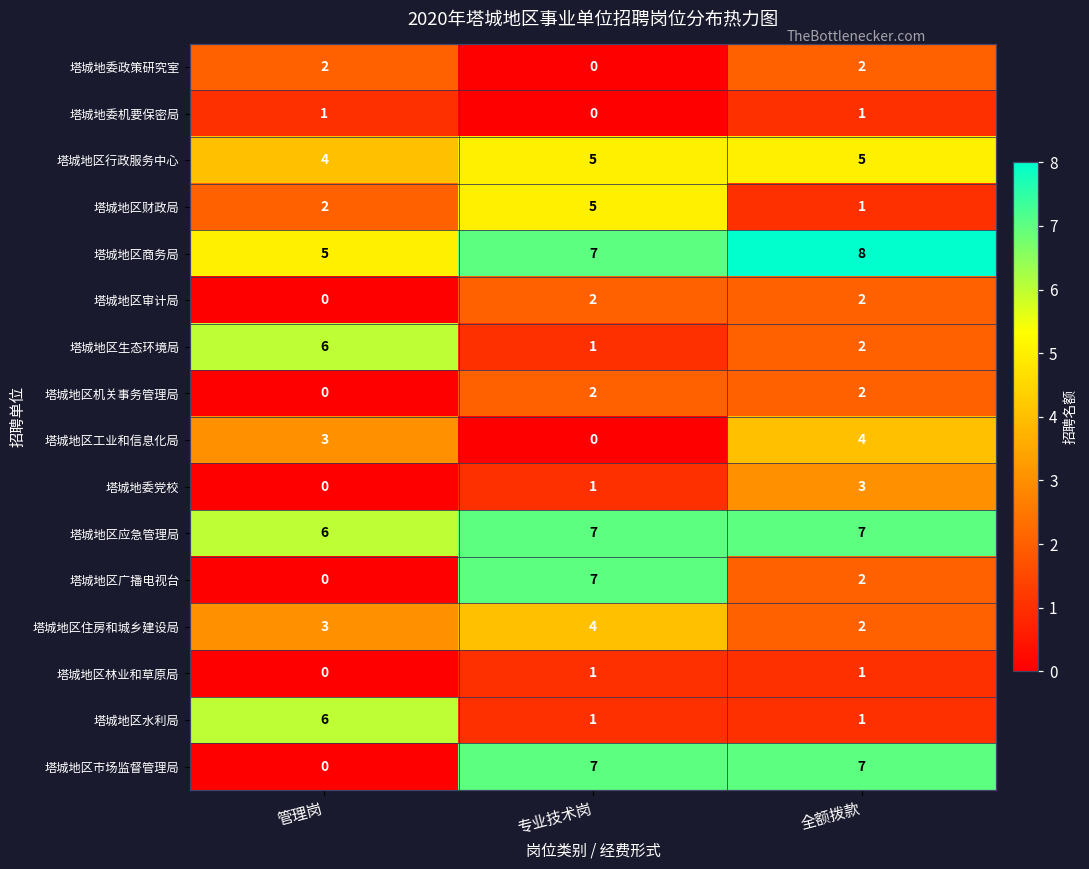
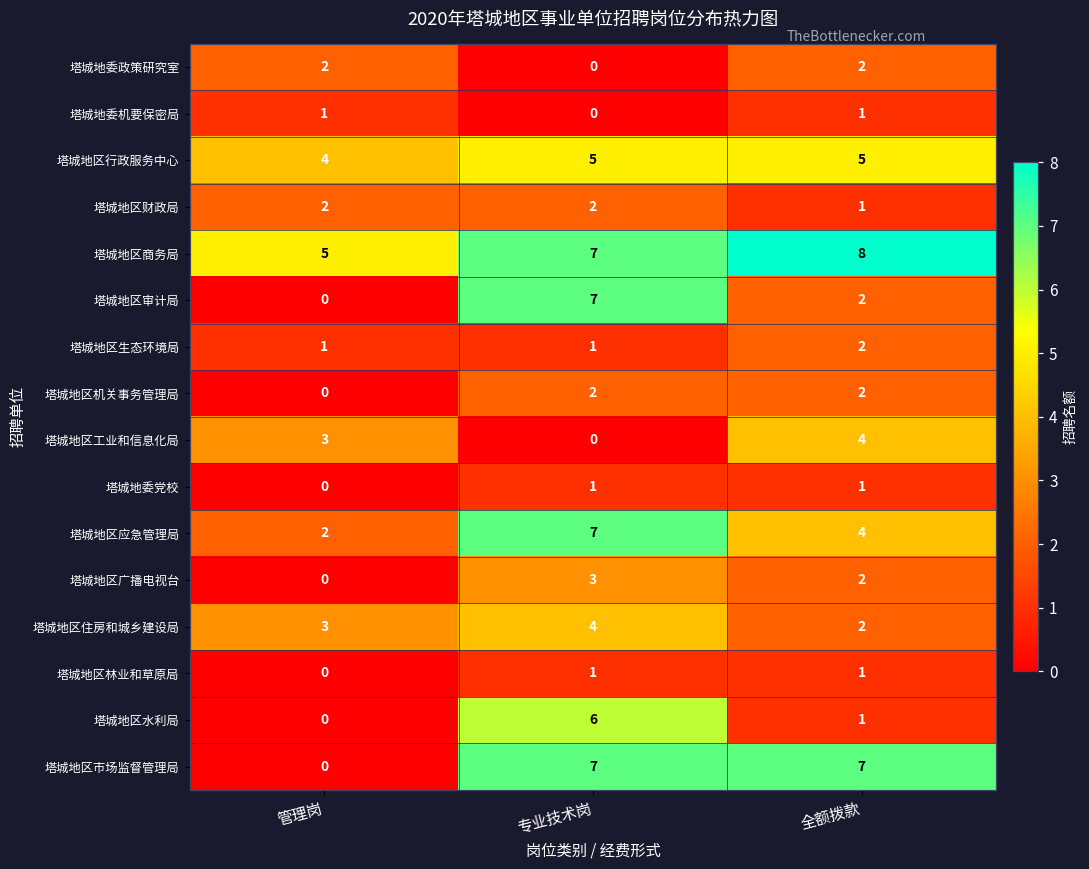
  {
    "塔城地委政策研究室": {
      "管理岗": 2,
      "专业技术岗": 0,
      "全额拨款": 2
    },
    "塔城地委机要保密局": {
      "管理岗": 1,
      "专业技术岗": 0,
      "全额拨款": 1
    },
    "塔城地区行政服务中心": {
      "管理岗": 4,
      "专业技术岗": 5,
      "全额拨款": 5
    },
    "塔城地区财政局": {
      "管理岗": 2,
-     "专业技术岗": 5,
+     "专业技术岗": 2,
      "全额拨款": 1
    },
    "塔城地区商务局": {
      "管理岗": 5,
      "专业技术岗": 7,
      "全额拨款": 8
    },
    "塔城地区审计局": {
      "管理岗": 0,
-     "专业技术岗": 2,
+     "专业技术岗": 7,
      "全额拨款": 2
    },
    "塔城地区生态环境局": {
-     "管理岗": 6,
+     "管理岗": 1,
      "专业技术岗": 1,
      "全额拨款": 2
    },
    "塔城地区机关事务管理局": {
      "管理岗": 0,
      "专业技术岗": 2,
      "全额拨款": 2
    },
    "塔城地区工业和信息化局": {
      "管理岗": 3,
      "专业技术岗": 0,
      "全额拨款": 4
    },
    "塔城地委党校": {
      "管理岗": 0,
      "专业技术岗": 1,
-     "全额拨款": 3
+     "全额拨款": 1
    },
    "塔城地区应急管理局": {
-     "管理岗": 6,
+     "管理岗": 2,
      "专业技术岗": 7,
-     "全额拨款": 7
+     "全额拨款": 4
    },
    "塔城地区广播电视台": {
      "管理岗": 0,
-     "专业技术岗": 7,
+     "专业技术岗": 3,
      "全额拨款": 2
    },
    "塔城地区住房和城乡建设局": {
      "管理岗": 3,
      "专业技术岗": 4,
      "全额拨款": 2
    },
    "塔城地区林业和草原局": {
      "管理岗": 0,
      "专业技术岗": 1,
      "全额拨款": 1
    },
    "塔城地区水利局": {
-     "管理岗": 6,
-     "专业技术岗": 1,
+     "管理岗": 0,
+     "专业技术岗": 6,
      "全额拨款": 1
    },
    "塔城地区市场监督管理局": {
      "管理岗": 0,
      "专业技术岗": 7,
      "全额拨款": 7
    }
  }
